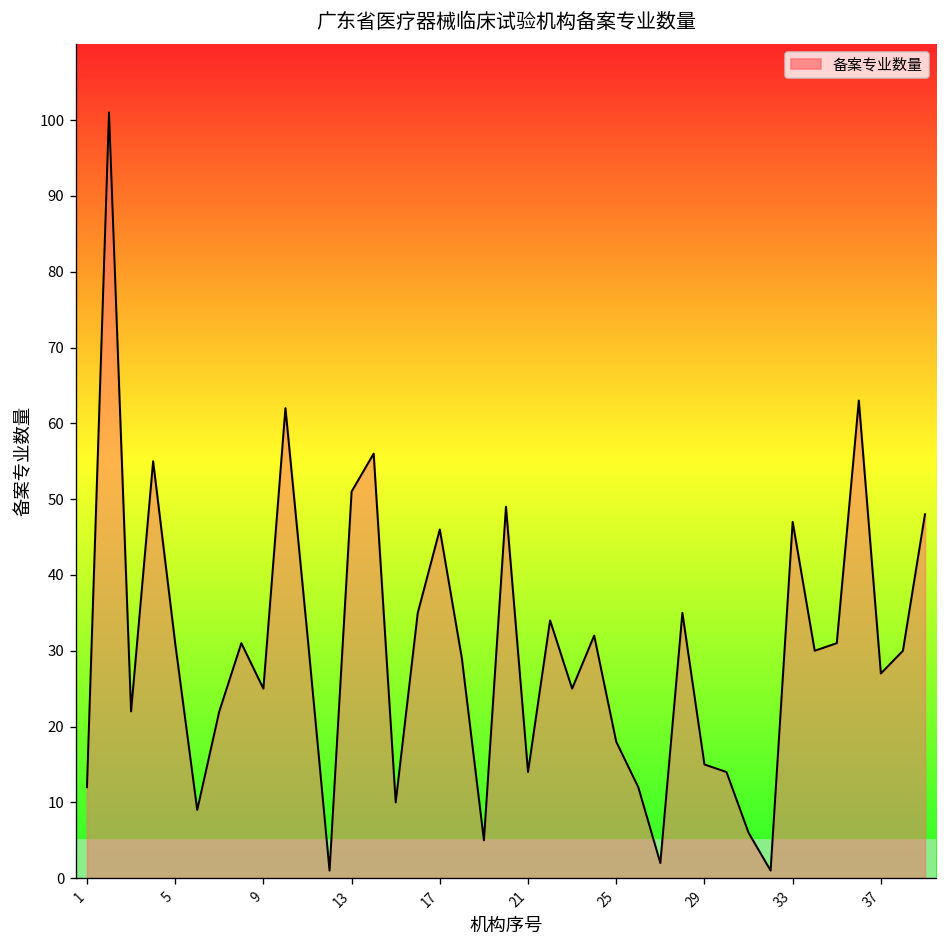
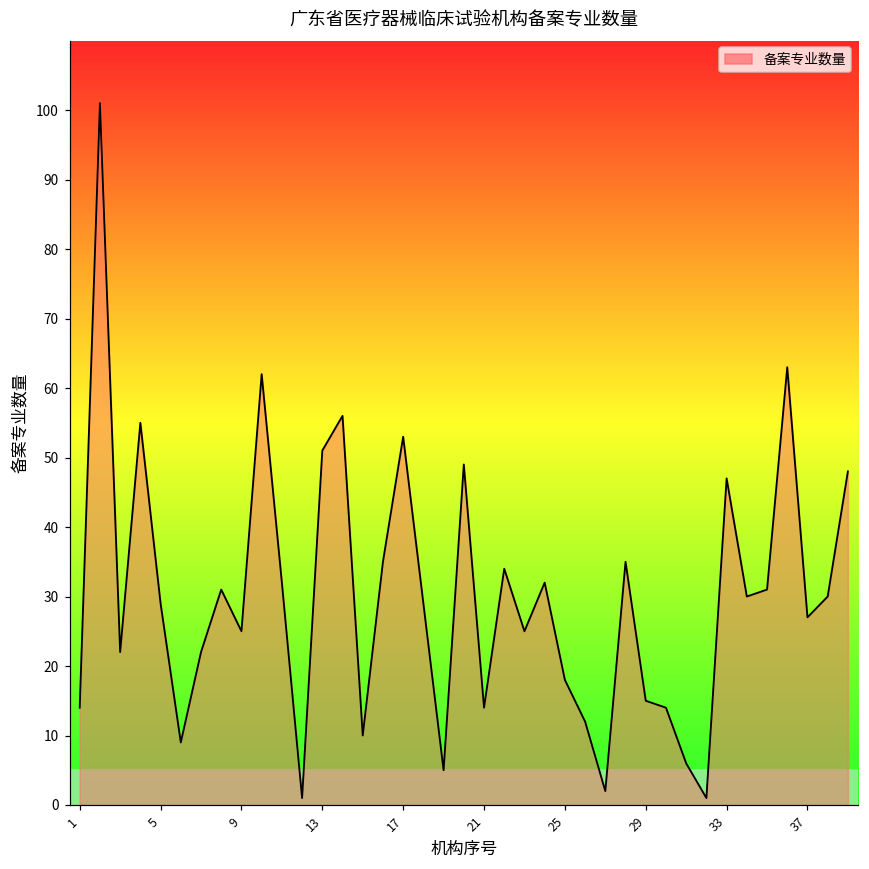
  {
-   "1": 12,
-   "5": 31,
+   "1": 14,
+   "5": 29,
    "9": 25,
    "13": 51,
-   "17": 46,
+   "17": 53,
    "21": 14,
    "25": 18,
    "29": 15,
    "33": 47,
    "37": 27
  }
